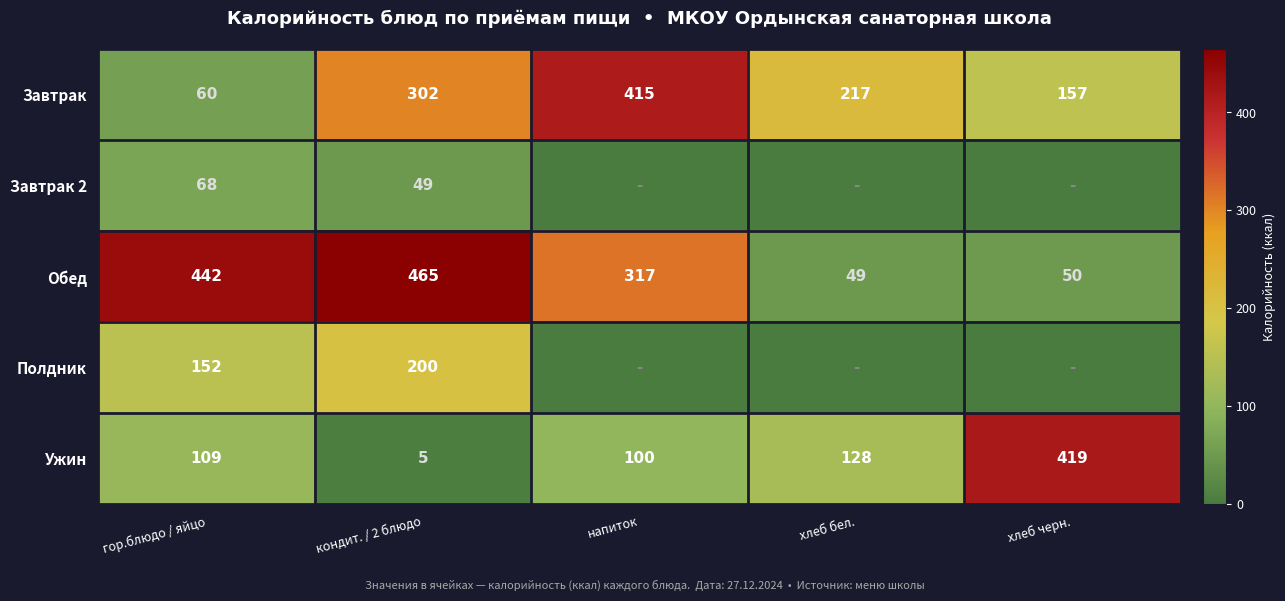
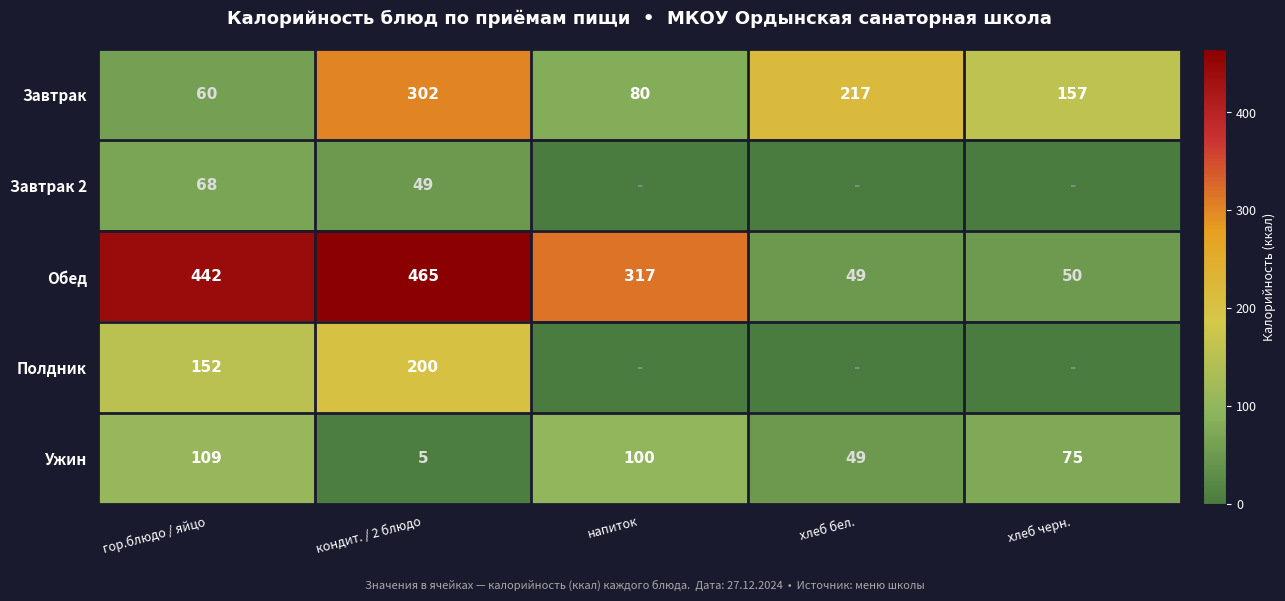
  {
    "Завтрак": {
      "гор.блюдо / яйцо": 60,
      "кондит. / 2 блюдо": 302,
-     "напиток": 415,
+     "напиток": 80,
      "хлеб бел.": 217,
      "хлеб черн.": 157
    },
    "Завтрак 2": {
      "гор.блюдо / яйцо": 68,
      "кондит. / 2 блюдо": 49
    },
    "Обед": {
      "гор.блюдо / яйцо": 442,
      "кондит. / 2 блюдо": 465,
      "напиток": 317,
      "хлеб бел.": 49,
      "хлеб черн.": 50
    },
    "Полдник": {
      "гор.блюдо / яйцо": 152,
      "кондит. / 2 блюдо": 200
    },
    "Ужин": {
      "гор.блюдо / яйцо": 109,
      "кондит. / 2 блюдо": 5,
      "напиток": 100,
-     "хлеб бел.": 128,
-     "хлеб черн.": 419
+     "хлеб бел.": 49,
+     "хлеб черн.": 75
    }
  }
